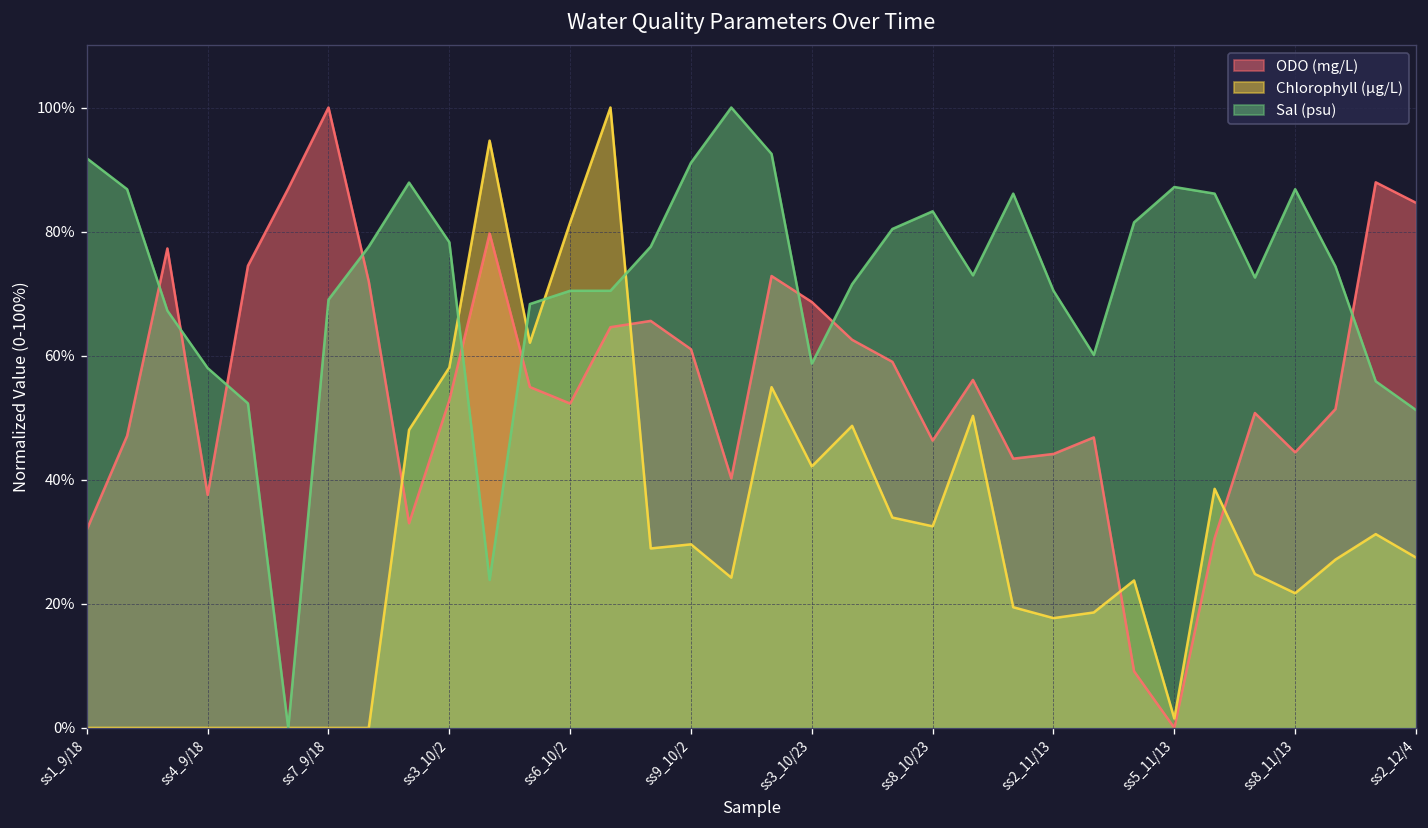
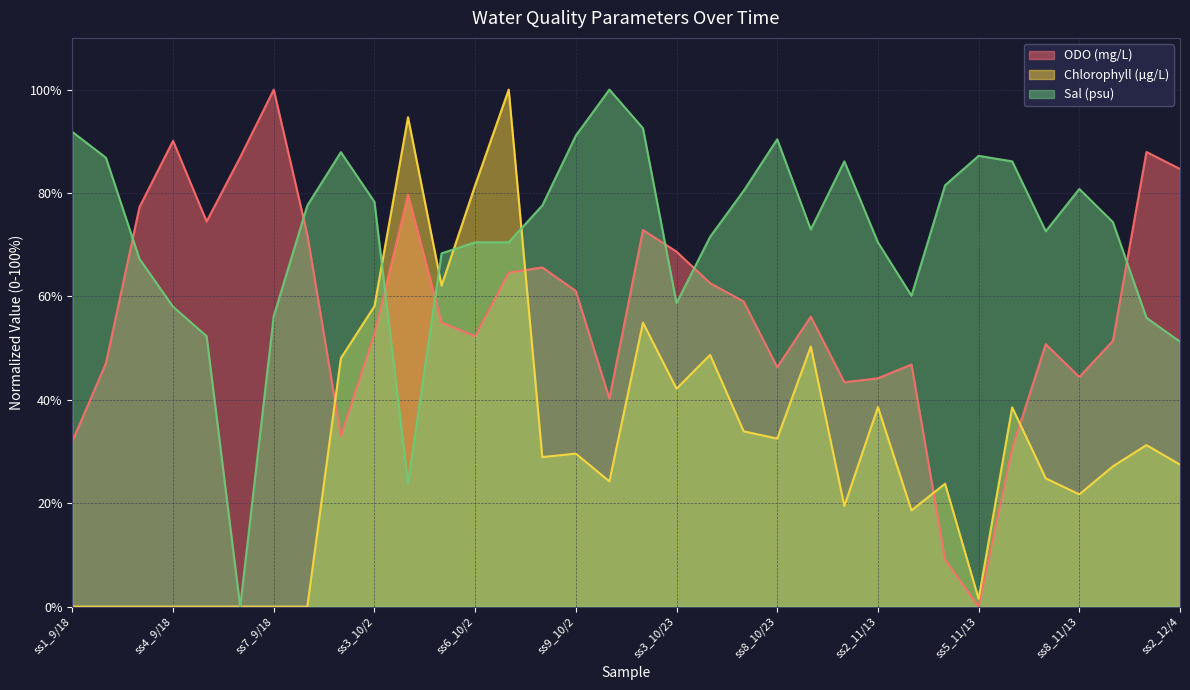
  {
    "ODO (mg/L)": {
      "ss1_9/18": "32%",
-     "ss4_9/18": "38%",
+     "ss4_9/18": "90%",
      "ss7_9/18": "100%",
      "ss3_10/2": "53%",
      "ss6_10/2": "52%",
      "ss9_10/2": "61%",
      "ss3_10/23": "69%",
      "ss8_10/23": "46%",
      "ss2_11/13": "44%",
      "ss5_11/13": "0%",
      "ss8_11/13": "44%",
      "ss2_12/4": "85%"
    },
    "Chlorophyll (µg/L)": {
      "ss1_9/18": "0%",
      "ss4_9/18": "0%",
      "ss7_9/18": "0%",
      "ss3_10/2": "58%",
      "ss6_10/2": "81%",
      "ss9_10/2": "30%",
      "ss3_10/23": "42%",
      "ss8_10/23": "32%",
-     "ss2_11/13": "18%",
+     "ss2_11/13": "39%",
      "ss5_11/13": "2%",
      "ss8_11/13": "22%",
      "ss2_12/4": "27%"
    },
    "Sal (psu)": {
      "ss1_9/18": "92%",
      "ss4_9/18": "58%",
-     "ss7_9/18": "69%",
+     "ss7_9/18": "56%",
      "ss3_10/2": "78%",
      "ss6_10/2": "70%",
      "ss9_10/2": "91%",
      "ss3_10/23": "59%",
-     "ss8_10/23": "83%",
+     "ss8_10/23": "90%",
      "ss2_11/13": "70%",
      "ss5_11/13": "87%",
-     "ss8_11/13": "87%",
+     "ss8_11/13": "81%",
      "ss2_12/4": "51%"
    }
  }
